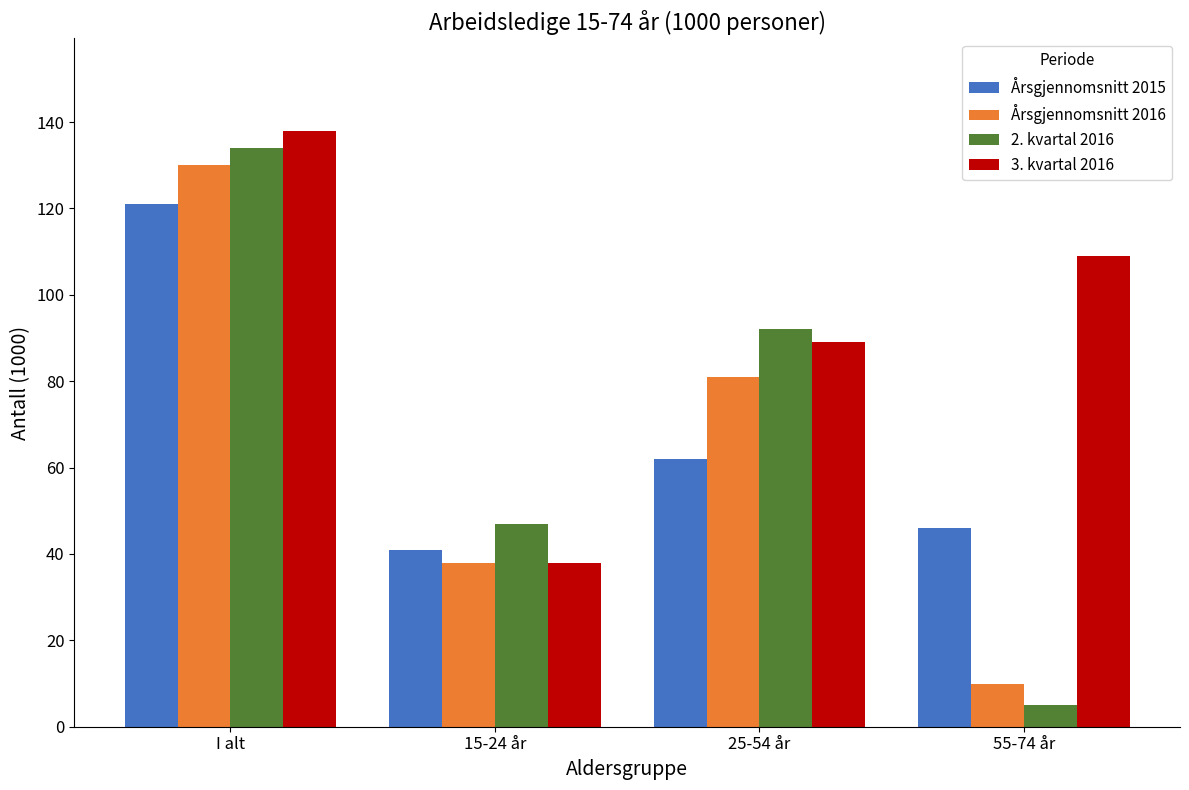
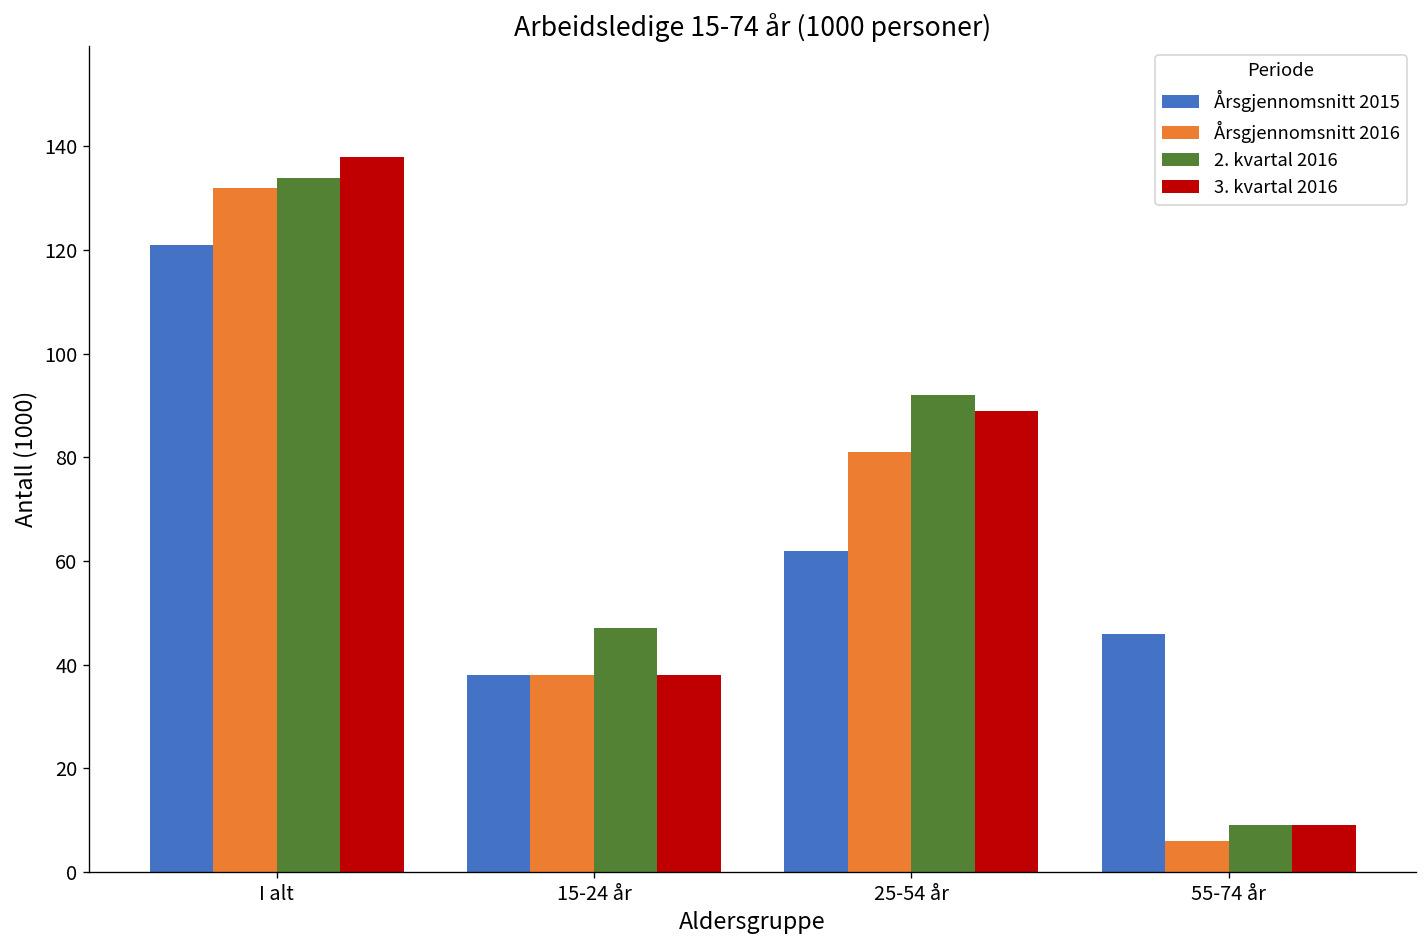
  {
    "Årsgjennomsnitt 2015": {
      "I alt": 121,
-     "15-24 år": 41,
+     "15-24 år": 38,
      "25-54 år": 62,
      "55-74 år": 46
    },
    "Årsgjennomsnitt 2016": {
-     "I alt": 130,
+     "I alt": 132,
      "15-24 år": 38,
      "25-54 år": 81,
-     "55-74 år": 10
+     "55-74 år": 6
    },
    "2. kvartal 2016": {
      "I alt": 134,
      "15-24 år": 47,
      "25-54 år": 92,
-     "55-74 år": 5
+     "55-74 år": 9
    },
    "3. kvartal 2016": {
      "I alt": 138,
      "15-24 år": 38,
      "25-54 år": 89,
-     "55-74 år": 109
+     "55-74 år": 9
    }
  }
